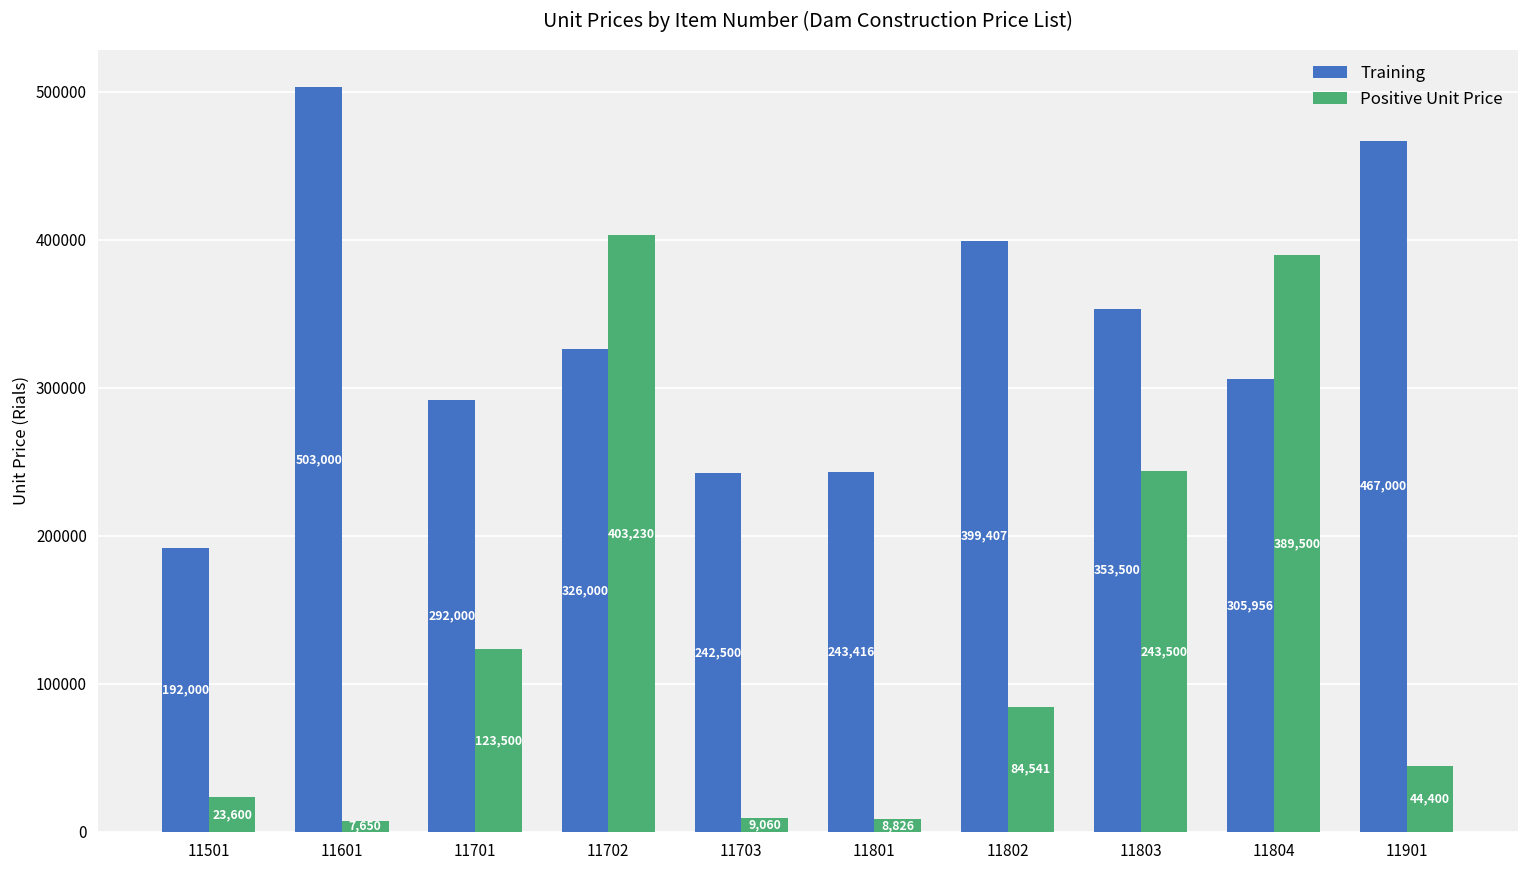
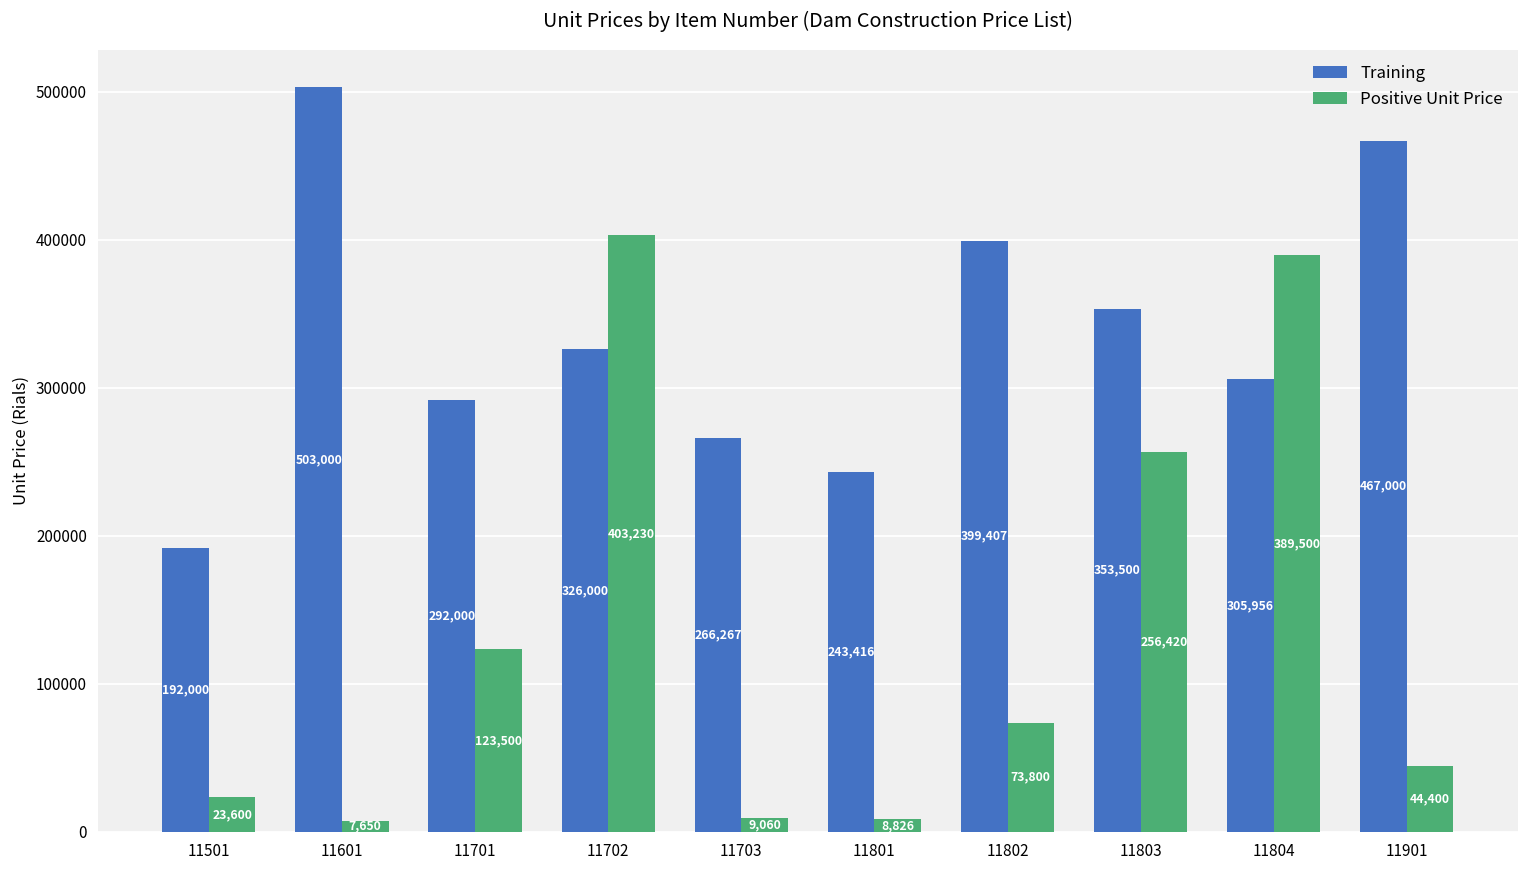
  {
    "Training": {
      "11501": "192,000",
      "11601": "503,000",
      "11701": "292,000",
      "11702": "326,000",
-     "11703": "242,500",
+     "11703": "266,267",
      "11801": "243,416",
      "11802": "399,407",
      "11803": "353,500",
      "11804": "305,956",
      "11901": "467,000"
    },
    "Positive Unit Price": {
      "11501": "23,600",
      "11601": "7,650",
      "11701": "123,500",
      "11702": "403,230",
      "11703": "9,060",
      "11801": "8,826",
-     "11802": "84,541",
-     "11803": "243,500",
+     "11802": "73,800",
+     "11803": "256,420",
      "11804": "389,500",
      "11901": "44,400"
    }
  }
